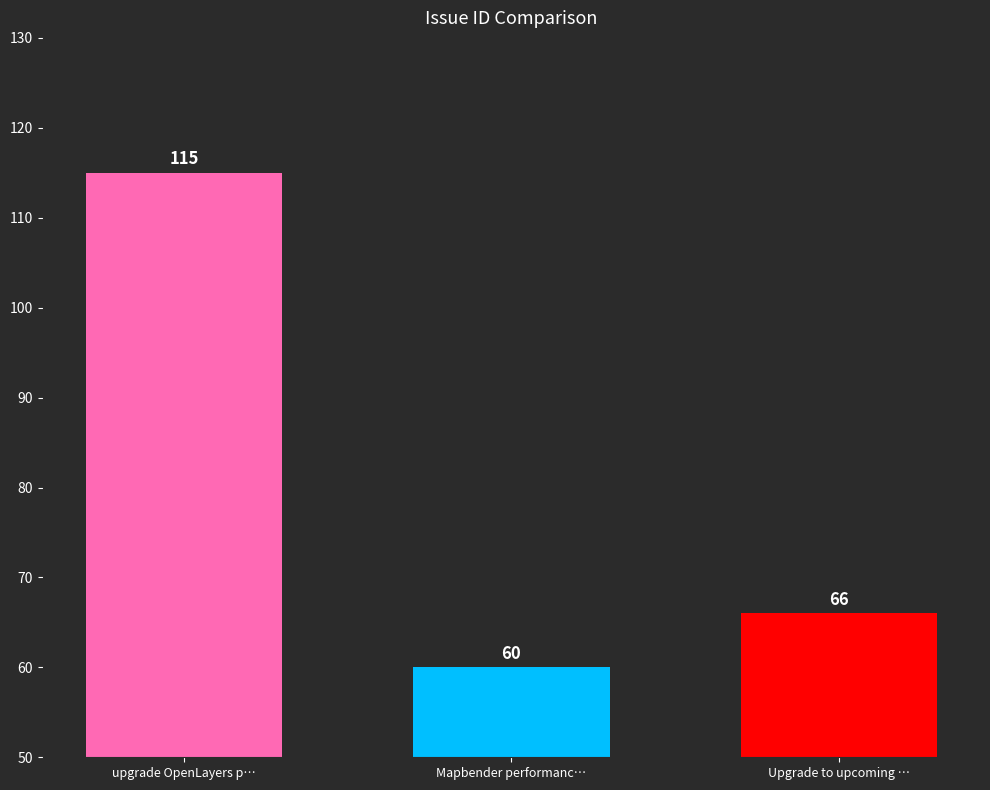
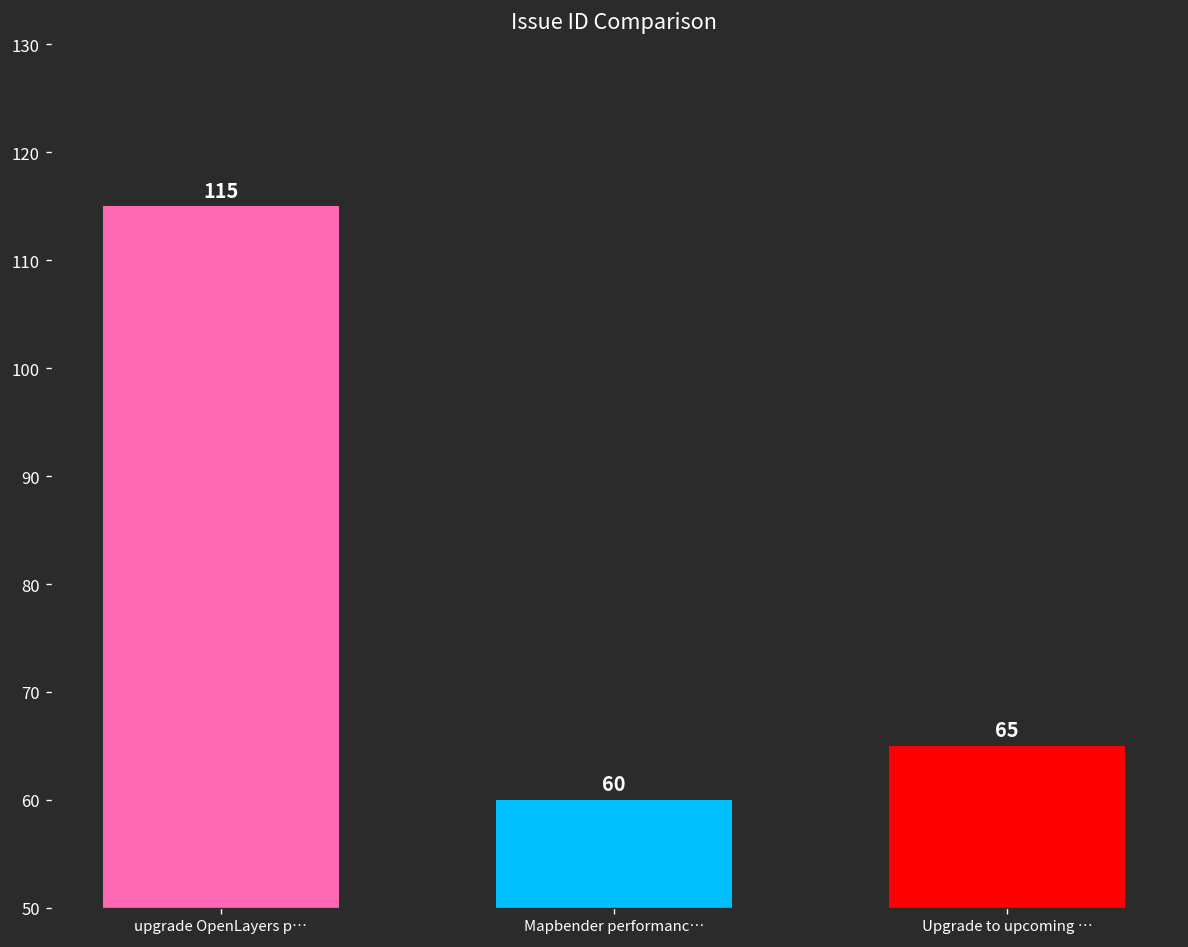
  {
    "upgrade OpenLayers p…": 115,
    "Mapbender performanc…": 60,
-   "Upgrade to upcoming …": 66
+   "Upgrade to upcoming …": 65
  }
